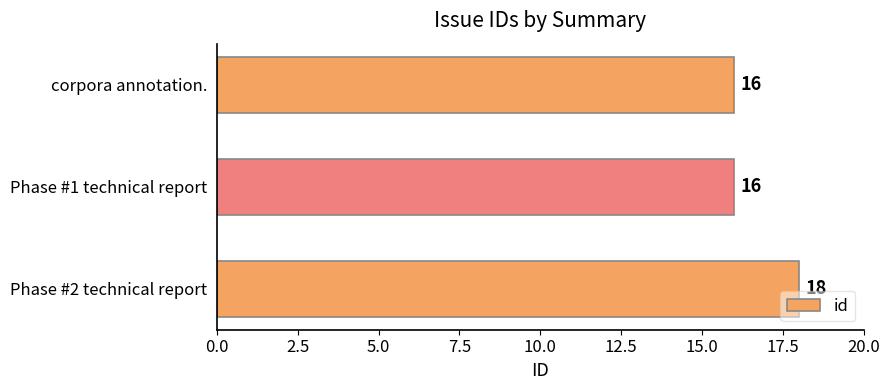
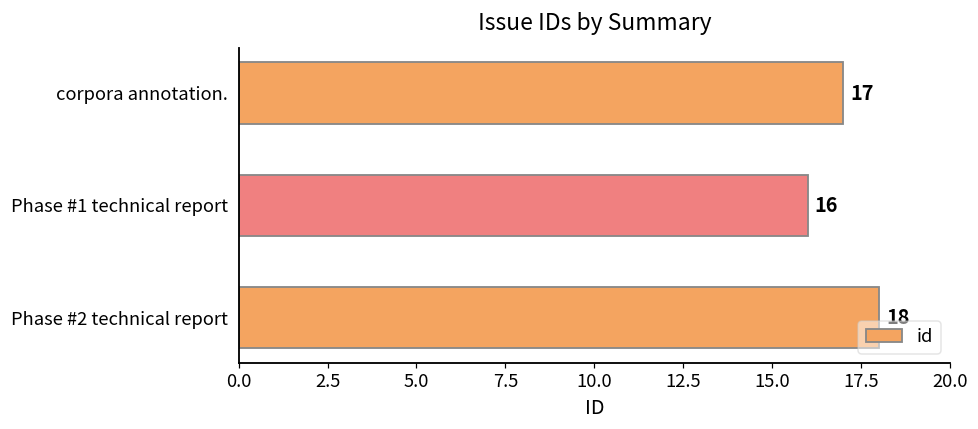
  {
-   "corpora annotation.": 16,
+   "corpora annotation.": 17,
    "Phase #1 technical report": 16
  }
